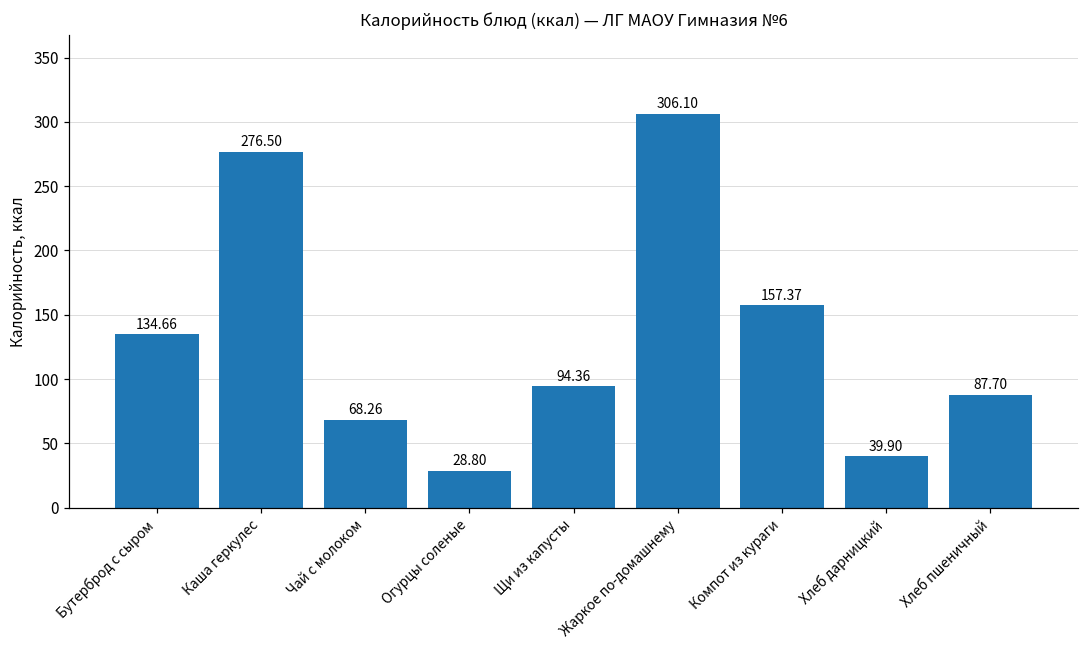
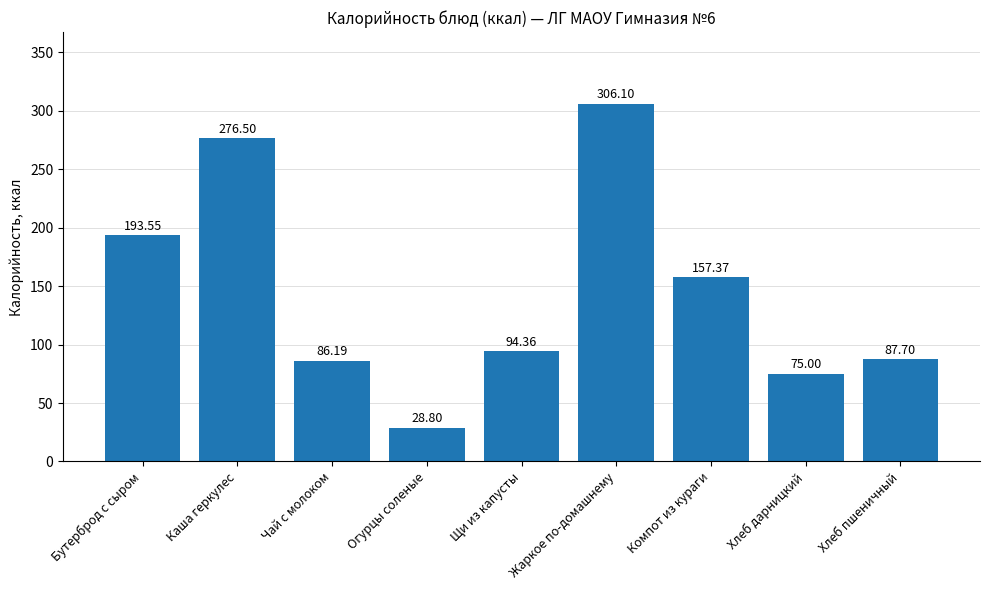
  {
-   "Бутерброд с сыром": 134.66,
+   "Бутерброд с сыром": 193.55,
    "Каша геркулес": 276.50,
-   "Чай с молоком": 68.26,
+   "Чай с молоком": 86.19,
    "Огурцы соленые": 28.80,
    "Щи из капусты": 94.36,
    "Жаркое по-домашнему": 306.10,
    "Компот из кураги": 157.37,
-   "Хлеб дарницкий": 39.90,
+   "Хлеб дарницкий": 75.00,
    "Хлеб пшеничный": 87.70
  }
